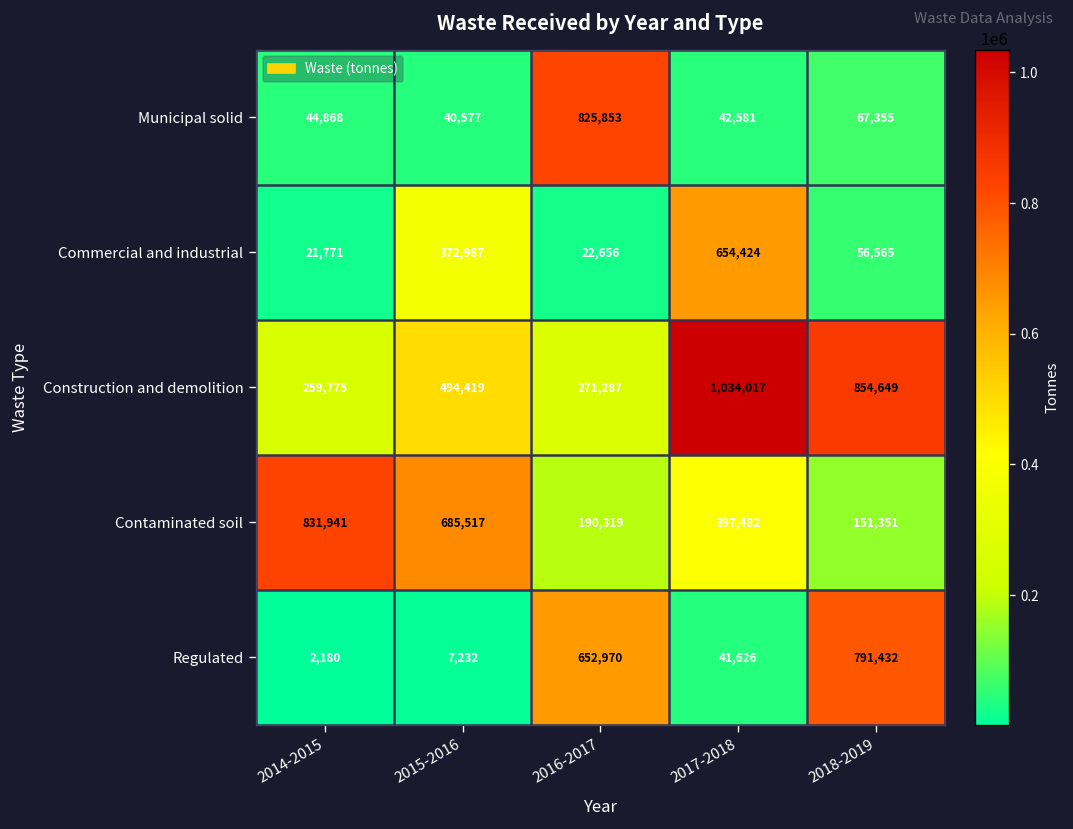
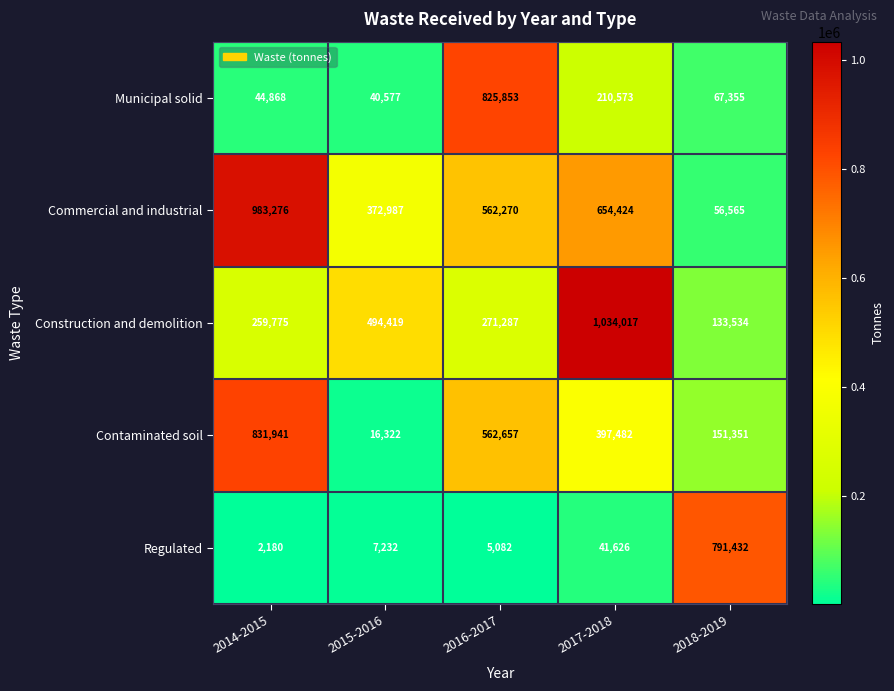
  {
    "Municipal solid": {
      "2014-2015": "44,868",
      "2015-2016": "40,577",
      "2016-2017": "825,853",
-     "2017-2018": "42,581",
+     "2017-2018": "210,573",
      "2018-2019": "67,355"
    },
    "Commercial and industrial": {
-     "2014-2015": "21,771",
+     "2014-2015": "983,276",
      "2015-2016": "372,987",
-     "2016-2017": "22,656",
+     "2016-2017": "562,270",
      "2017-2018": "654,424",
      "2018-2019": "56,565"
    },
    "Construction and demolition": {
      "2014-2015": "259,775",
      "2015-2016": "494,419",
      "2016-2017": "271,287",
      "2017-2018": "1,034,017",
-     "2018-2019": "854,649"
+     "2018-2019": "133,534"
    },
    "Contaminated soil": {
      "2014-2015": "831,941",
-     "2015-2016": "685,517",
-     "2016-2017": "190,319",
+     "2015-2016": "16,322",
+     "2016-2017": "562,657",
      "2017-2018": "397,482",
      "2018-2019": "151,351"
    },
    "Regulated": {
      "2014-2015": "2,180",
      "2015-2016": "7,232",
-     "2016-2017": "652,970",
+     "2016-2017": "5,082",
      "2017-2018": "41,626",
      "2018-2019": "791,432"
    }
  }
